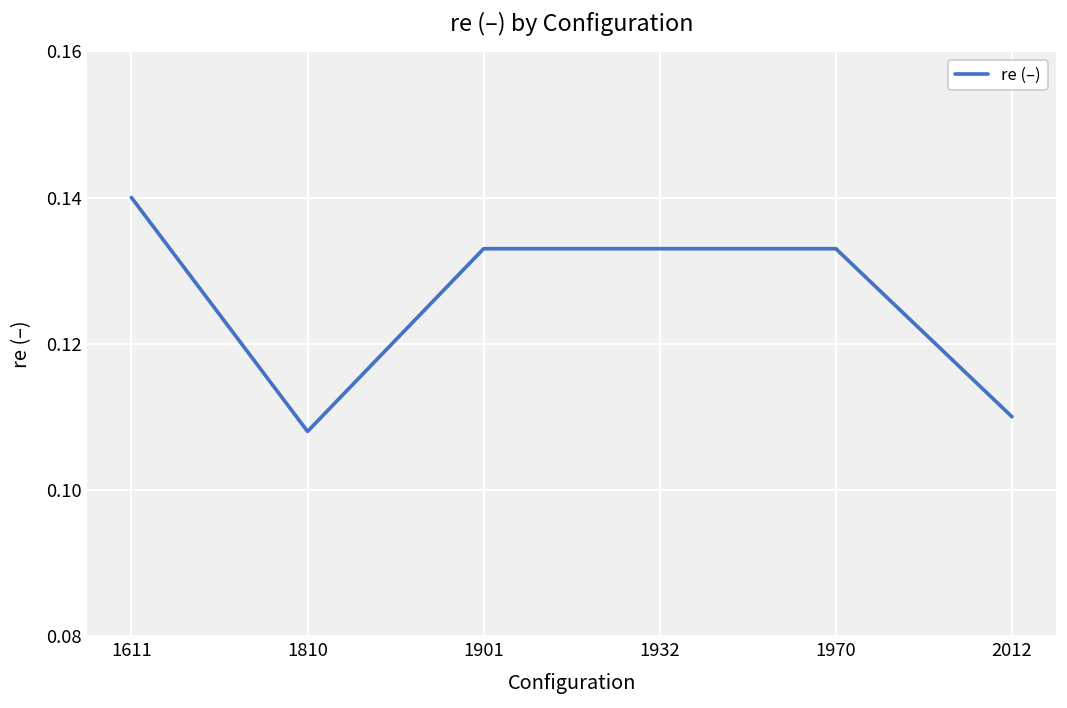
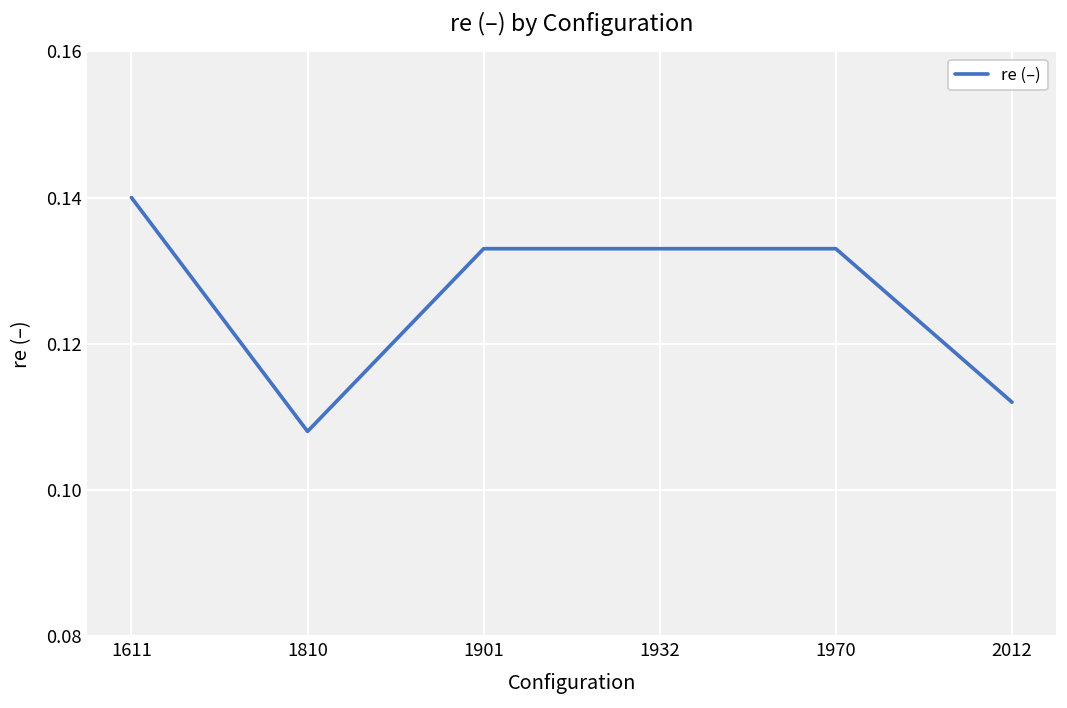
  {
    "1611": 0.140,
    "1810": 0.108,
    "1901": 0.133,
    "1932": 0.133,
    "1970": 0.133,
-   "2012": 0.110
+   "2012": 0.112
  }
